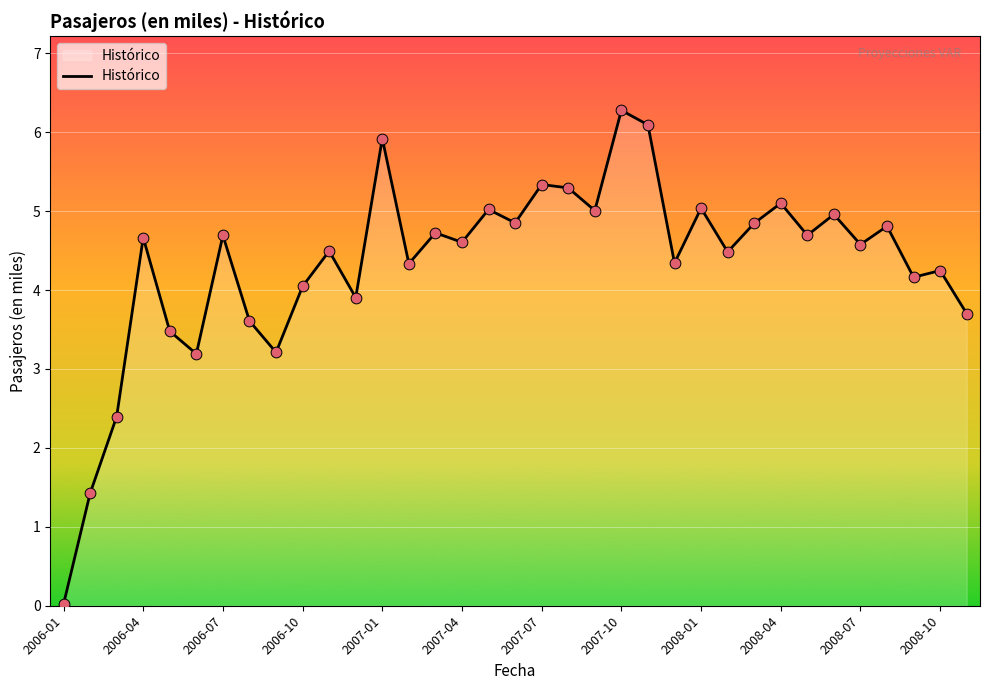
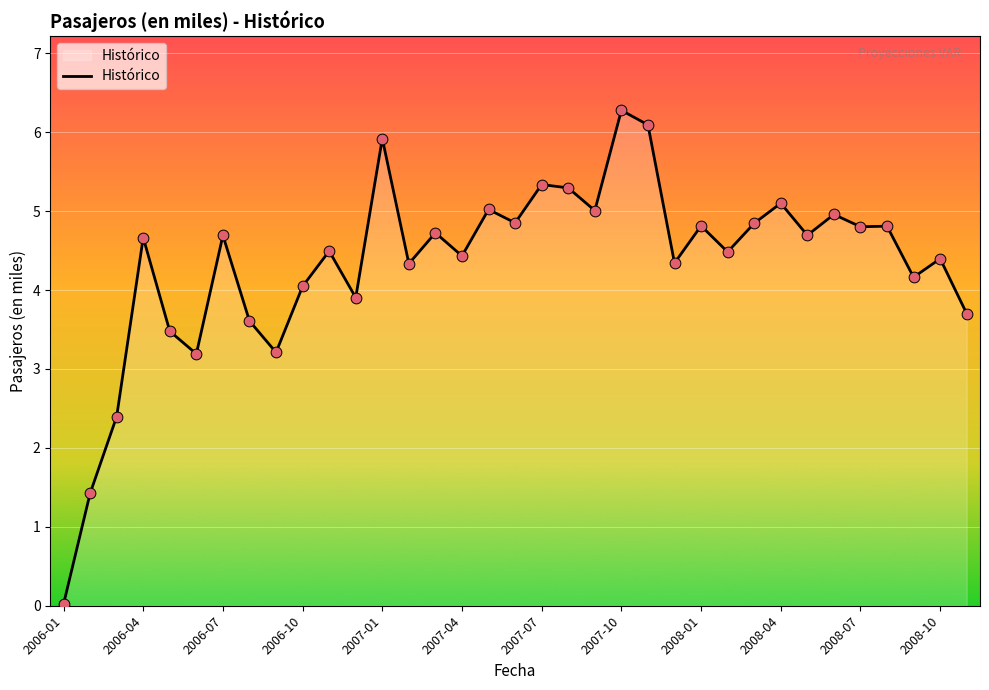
  {
    "2006-01": 0.0,
    "2006-04": 4.7,
    "2006-07": 4.7,
    "2006-10": 4.0,
    "2007-01": 5.9,
-   "2007-04": 4.6,
+   "2007-04": 4.4,
    "2007-07": 5.3,
    "2007-10": 6.3,
-   "2008-01": 5.0,
+   "2008-01": 4.8,
    "2008-04": 5.1,
-   "2008-07": 4.6,
-   "2008-10": 4.2
+   "2008-07": 4.8,
+   "2008-10": 4.4
  }
